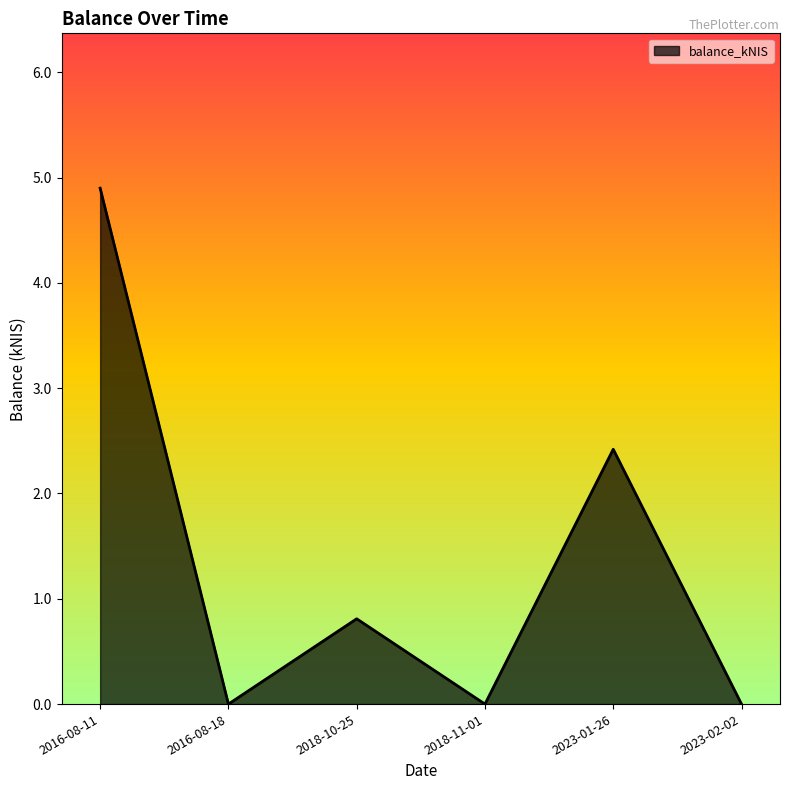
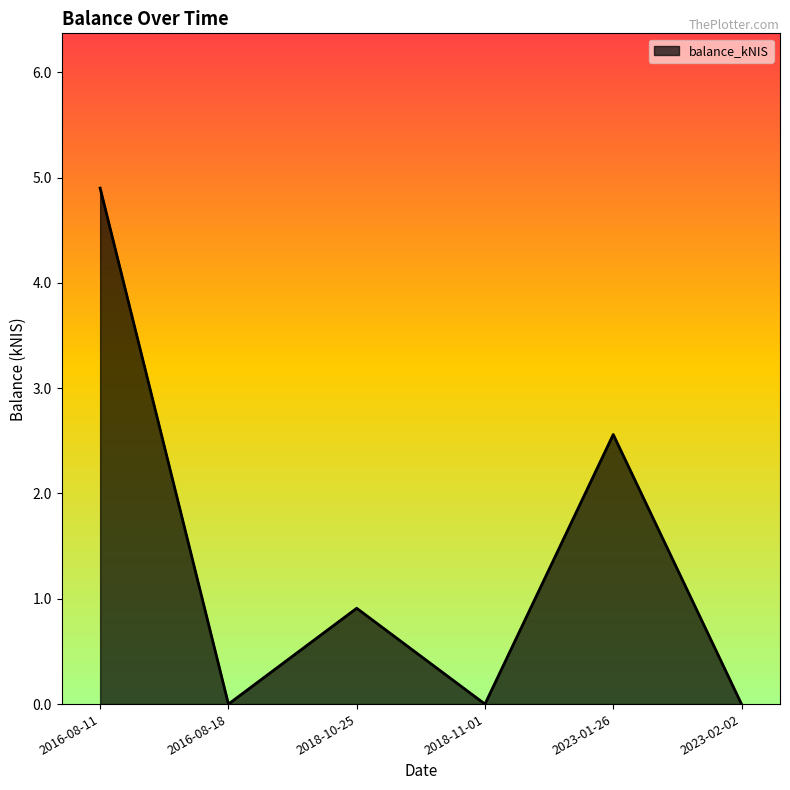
  {
    "2016-08-11": 4.90,
    "2016-08-18": 0.00,
-   "2018-10-25": 0.81,
+   "2018-10-25": 0.91,
    "2018-11-01": 0.00,
-   "2023-01-26": 2.42,
+   "2023-01-26": 2.56,
    "2023-02-02": 0.00
  }
